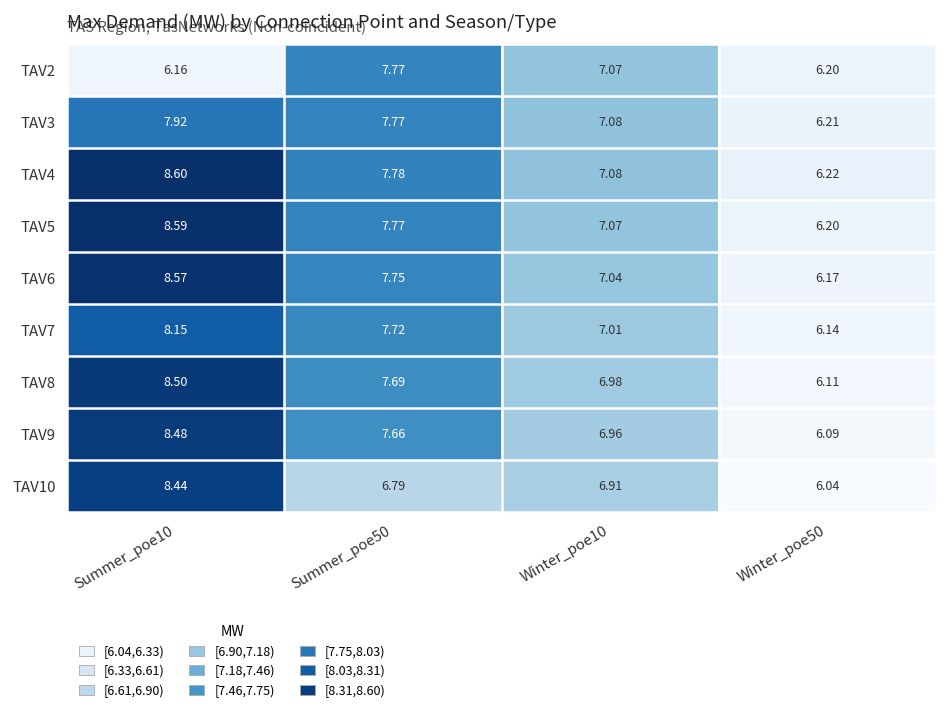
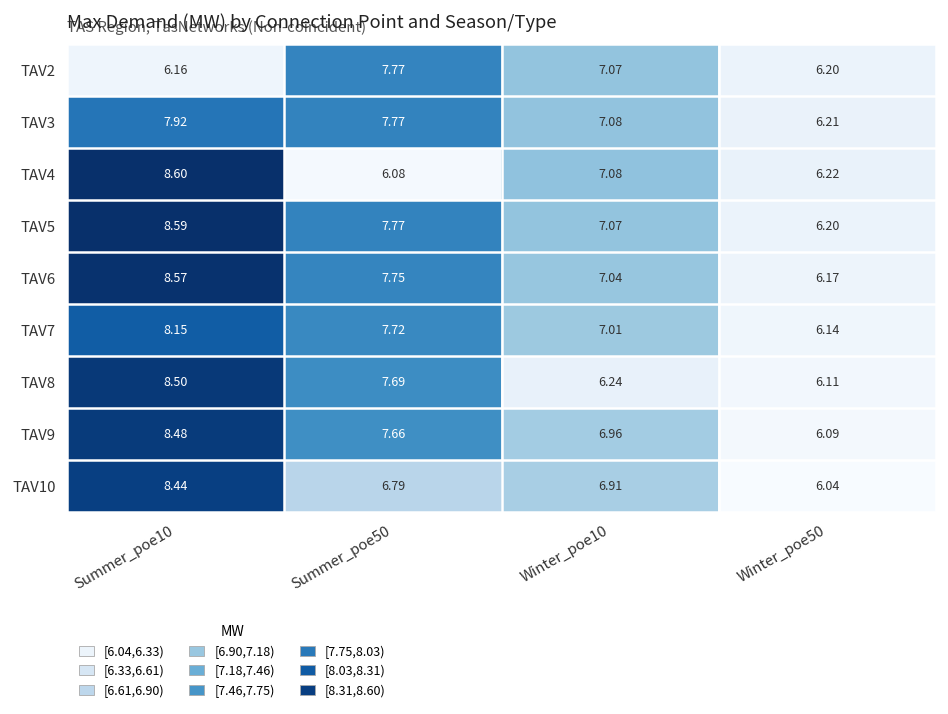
  {
    "TAV2": {
      "Summer_poe10": 6.16,
      "Summer_poe50": 7.77,
      "Winter_poe10": 7.07,
      "Winter_poe50": 6.20
    },
    "TAV3": {
      "Summer_poe10": 7.92,
      "Summer_poe50": 7.77,
      "Winter_poe10": 7.08,
      "Winter_poe50": 6.21
    },
    "TAV4": {
      "Summer_poe10": 8.60,
-     "Summer_poe50": 7.78,
+     "Summer_poe50": 6.08,
      "Winter_poe10": 7.08,
      "Winter_poe50": 6.22
    },
    "TAV5": {
      "Summer_poe10": 8.59,
      "Summer_poe50": 7.77,
      "Winter_poe10": 7.07,
      "Winter_poe50": 6.20
    },
    "TAV6": {
      "Summer_poe10": 8.57,
      "Summer_poe50": 7.75,
      "Winter_poe10": 7.04,
      "Winter_poe50": 6.17
    },
    "TAV7": {
      "Summer_poe10": 8.15,
      "Summer_poe50": 7.72,
      "Winter_poe10": 7.01,
      "Winter_poe50": 6.14
    },
    "TAV8": {
      "Summer_poe10": 8.50,
      "Summer_poe50": 7.69,
-     "Winter_poe10": 6.98,
+     "Winter_poe10": 6.24,
      "Winter_poe50": 6.11
    },
    "TAV9": {
      "Summer_poe10": 8.48,
      "Summer_poe50": 7.66,
      "Winter_poe10": 6.96,
      "Winter_poe50": 6.09
    },
    "TAV10": {
      "Summer_poe10": 8.44,
      "Summer_poe50": 6.79,
      "Winter_poe10": 6.91,
      "Winter_poe50": 6.04
    }
  }
